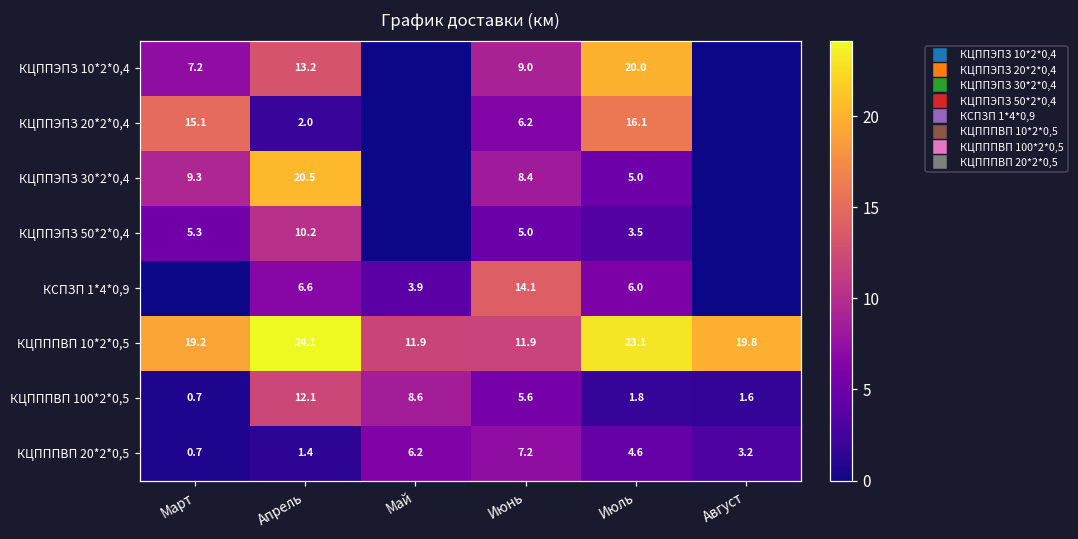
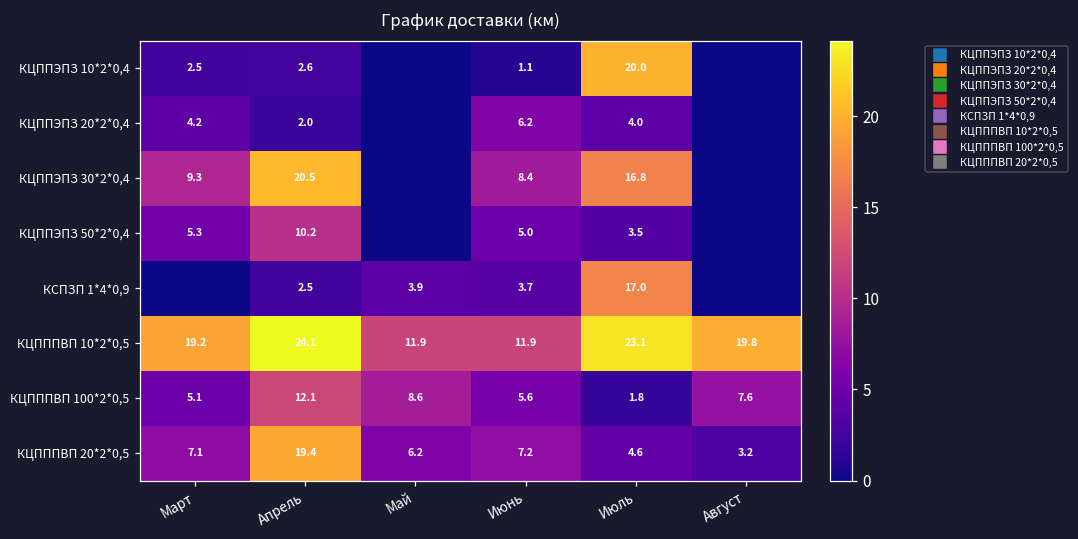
  {
    "КЦППЭПЗ 10*2*0,4": {
-     "Март": 7.2,
-     "Апрель": 13.2,
-     "Июнь": 9.0,
+     "Март": 2.5,
+     "Апрель": 2.6,
+     "Июнь": 1.1,
      "Июль": 20.0
    },
    "КЦППЭПЗ 20*2*0,4": {
-     "Март": 15.1,
+     "Март": 4.2,
      "Апрель": 2.0,
      "Июнь": 6.2,
-     "Июль": 16.1
+     "Июль": 4.0
    },
    "КЦППЭПЗ 30*2*0,4": {
      "Март": 9.3,
      "Апрель": 20.5,
      "Июнь": 8.4,
-     "Июль": 5.0
+     "Июль": 16.8
    },
    "КЦППЭПЗ 50*2*0,4": {
      "Март": 5.3,
      "Апрель": 10.2,
      "Июнь": 5.0,
      "Июль": 3.5
    },
    "КСПЗП 1*4*0,9": {
-     "Апрель": 6.6,
+     "Апрель": 2.5,
      "Май": 3.9,
-     "Июнь": 14.1,
-     "Июль": 6.0
+     "Июнь": 3.7,
+     "Июль": 17.0
    },
    "КЦПППВП 10*2*0,5": {
      "Март": 19.2,
      "Апрель": 24.1,
      "Май": 11.9,
      "Июнь": 11.9,
      "Июль": 23.1,
      "Август": 19.8
    },
    "КЦПППВП 100*2*0,5": {
-     "Март": 0.7,
+     "Март": 5.1,
      "Апрель": 12.1,
      "Май": 8.6,
      "Июнь": 5.6,
      "Июль": 1.8,
-     "Август": 1.6
+     "Август": 7.6
    },
    "КЦПППВП 20*2*0,5": {
-     "Март": 0.7,
-     "Апрель": 1.4,
+     "Март": 7.1,
+     "Апрель": 19.4,
      "Май": 6.2,
      "Июнь": 7.2,
      "Июль": 4.6,
      "Август": 3.2
    }
  }
